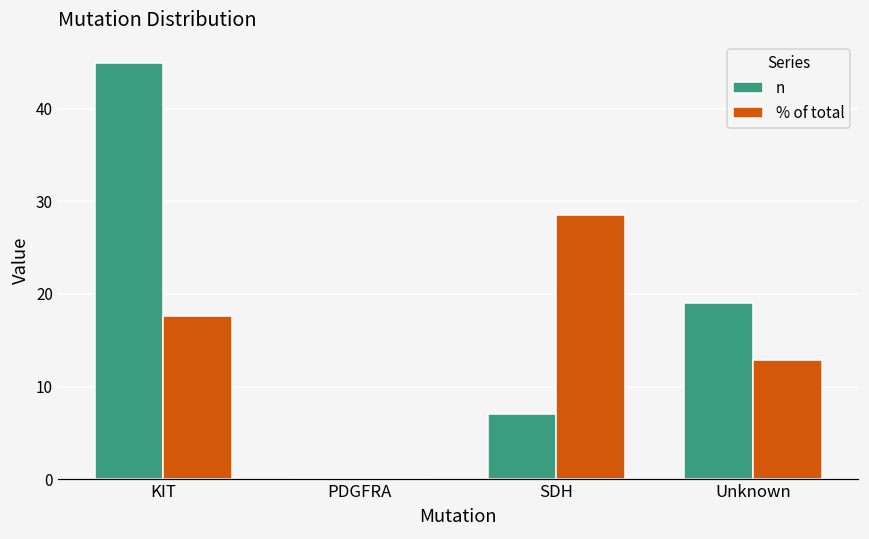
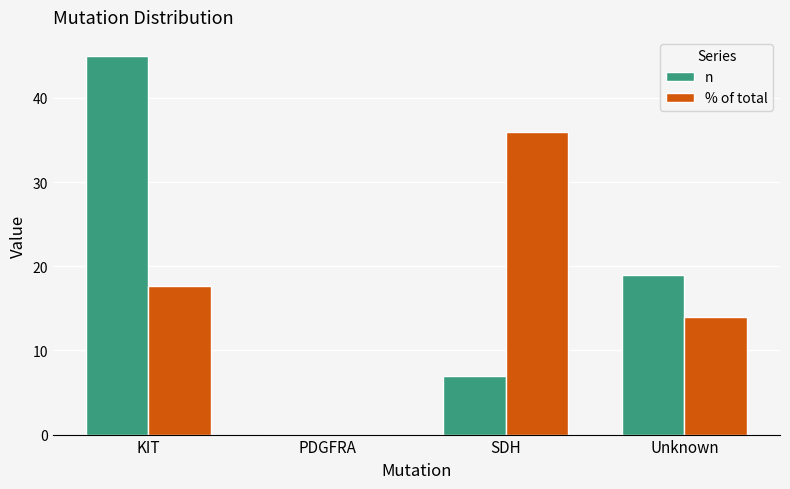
  {
    "n": {
      "KIT": 45,
      "PDGFRA": 0,
      "SDH": 7,
      "Unknown": 19
    },
    "% of total": {
      "KIT": 18,
      "PDGFRA": 0,
-     "SDH": 29,
-     "Unknown": 13
+     "SDH": 36,
+     "Unknown": 14
    }
  }
